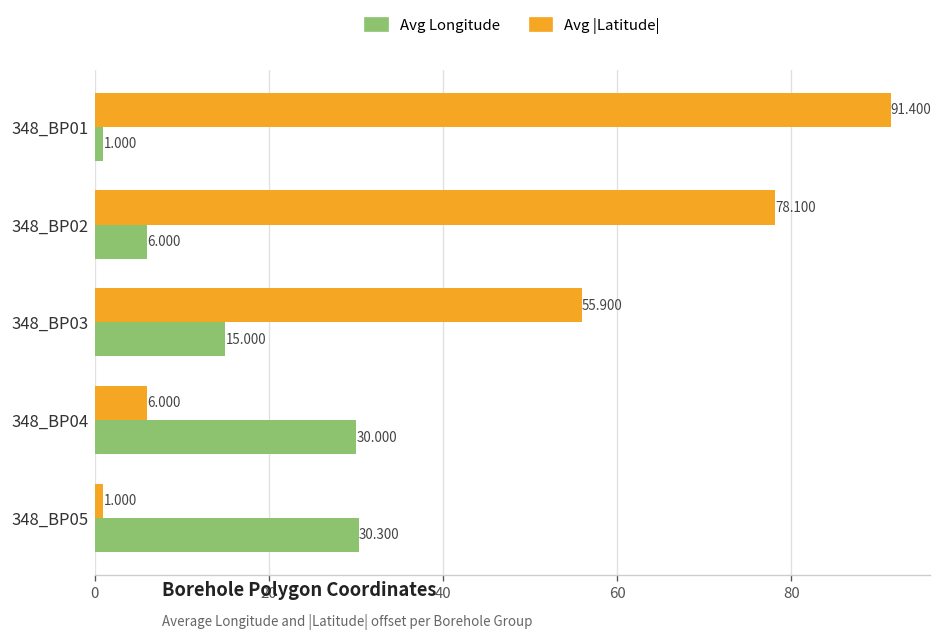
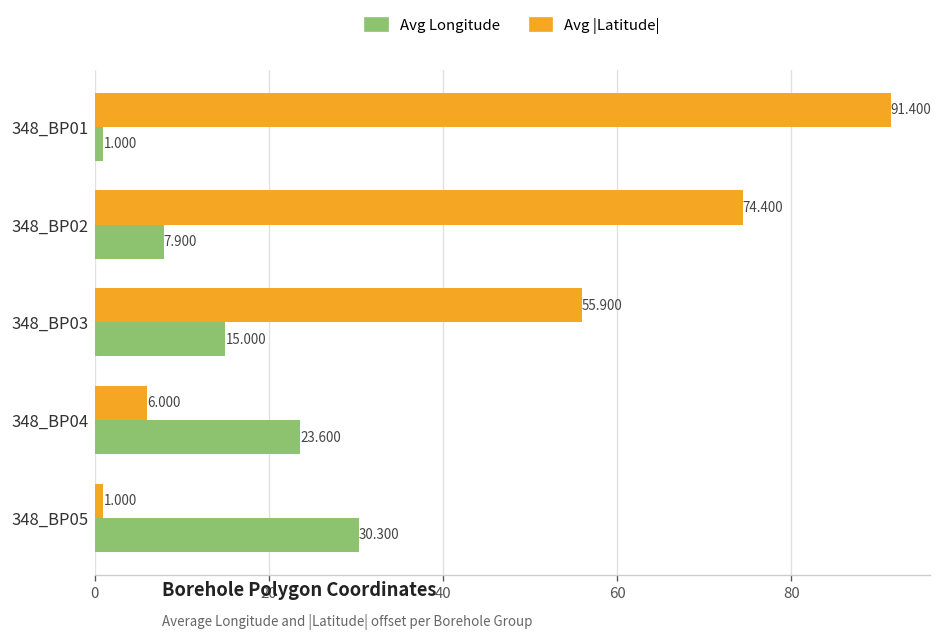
  {
    "Avg Longitude": {
      "348_BP01": 1.000,
-     "348_BP02": 6.000,
+     "348_BP02": 7.900,
      "348_BP03": 15.000,
-     "348_BP04": 30.000,
+     "348_BP04": 23.600,
      "348_BP05": 30.300
    },
    "Avg |Latitude|": {
      "348_BP01": 91.400,
-     "348_BP02": 78.100,
+     "348_BP02": 74.400,
      "348_BP03": 55.900,
      "348_BP04": 6.000,
      "348_BP05": 1.000
    }
  }
